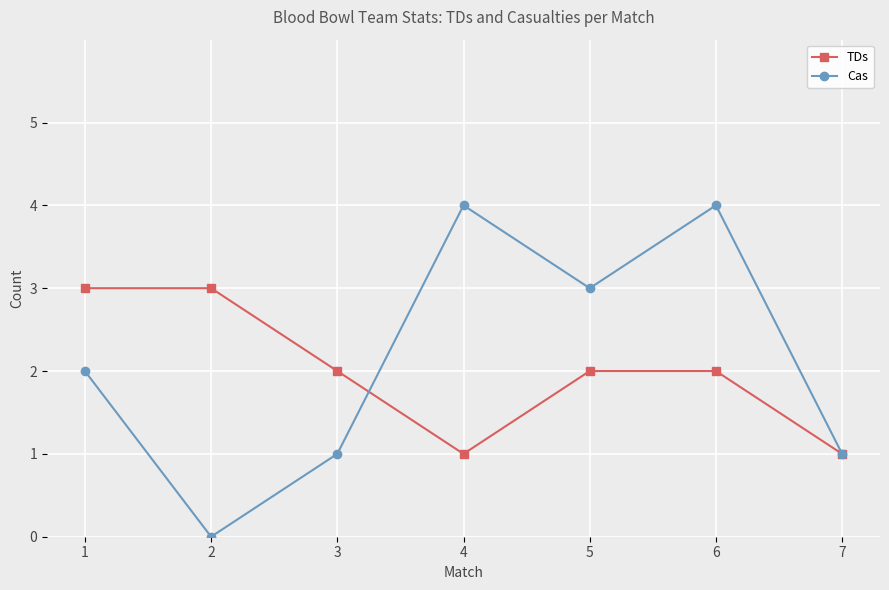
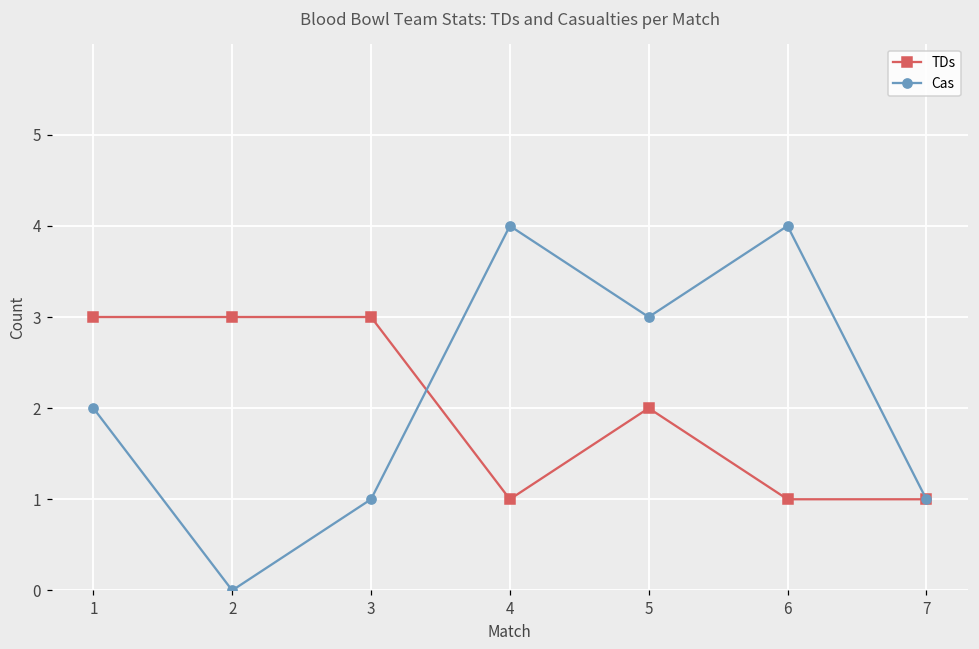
  {
    "TDs": {
      "1": 3,
      "2": 3,
-     "3": 2,
+     "3": 3,
      "4": 1,
      "5": 2,
-     "6": 2
+     "6": 1
    },
    "Cas": {
      "1": 2,
      "2": 0,
      "3": 1,
      "4": 4,
      "5": 3,
      "6": 4
    }
  }
